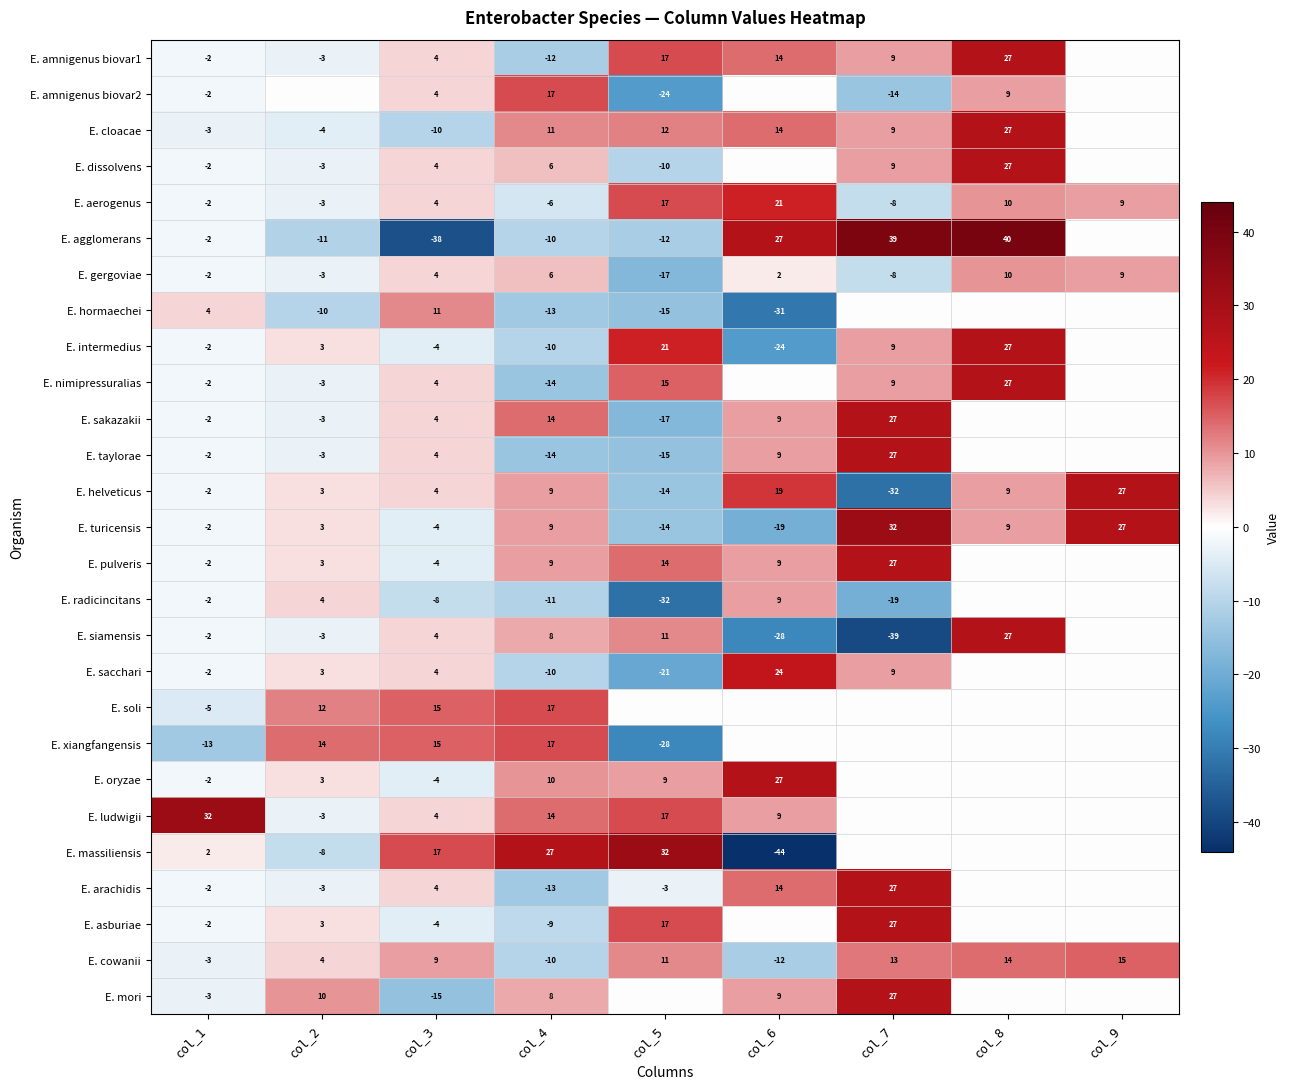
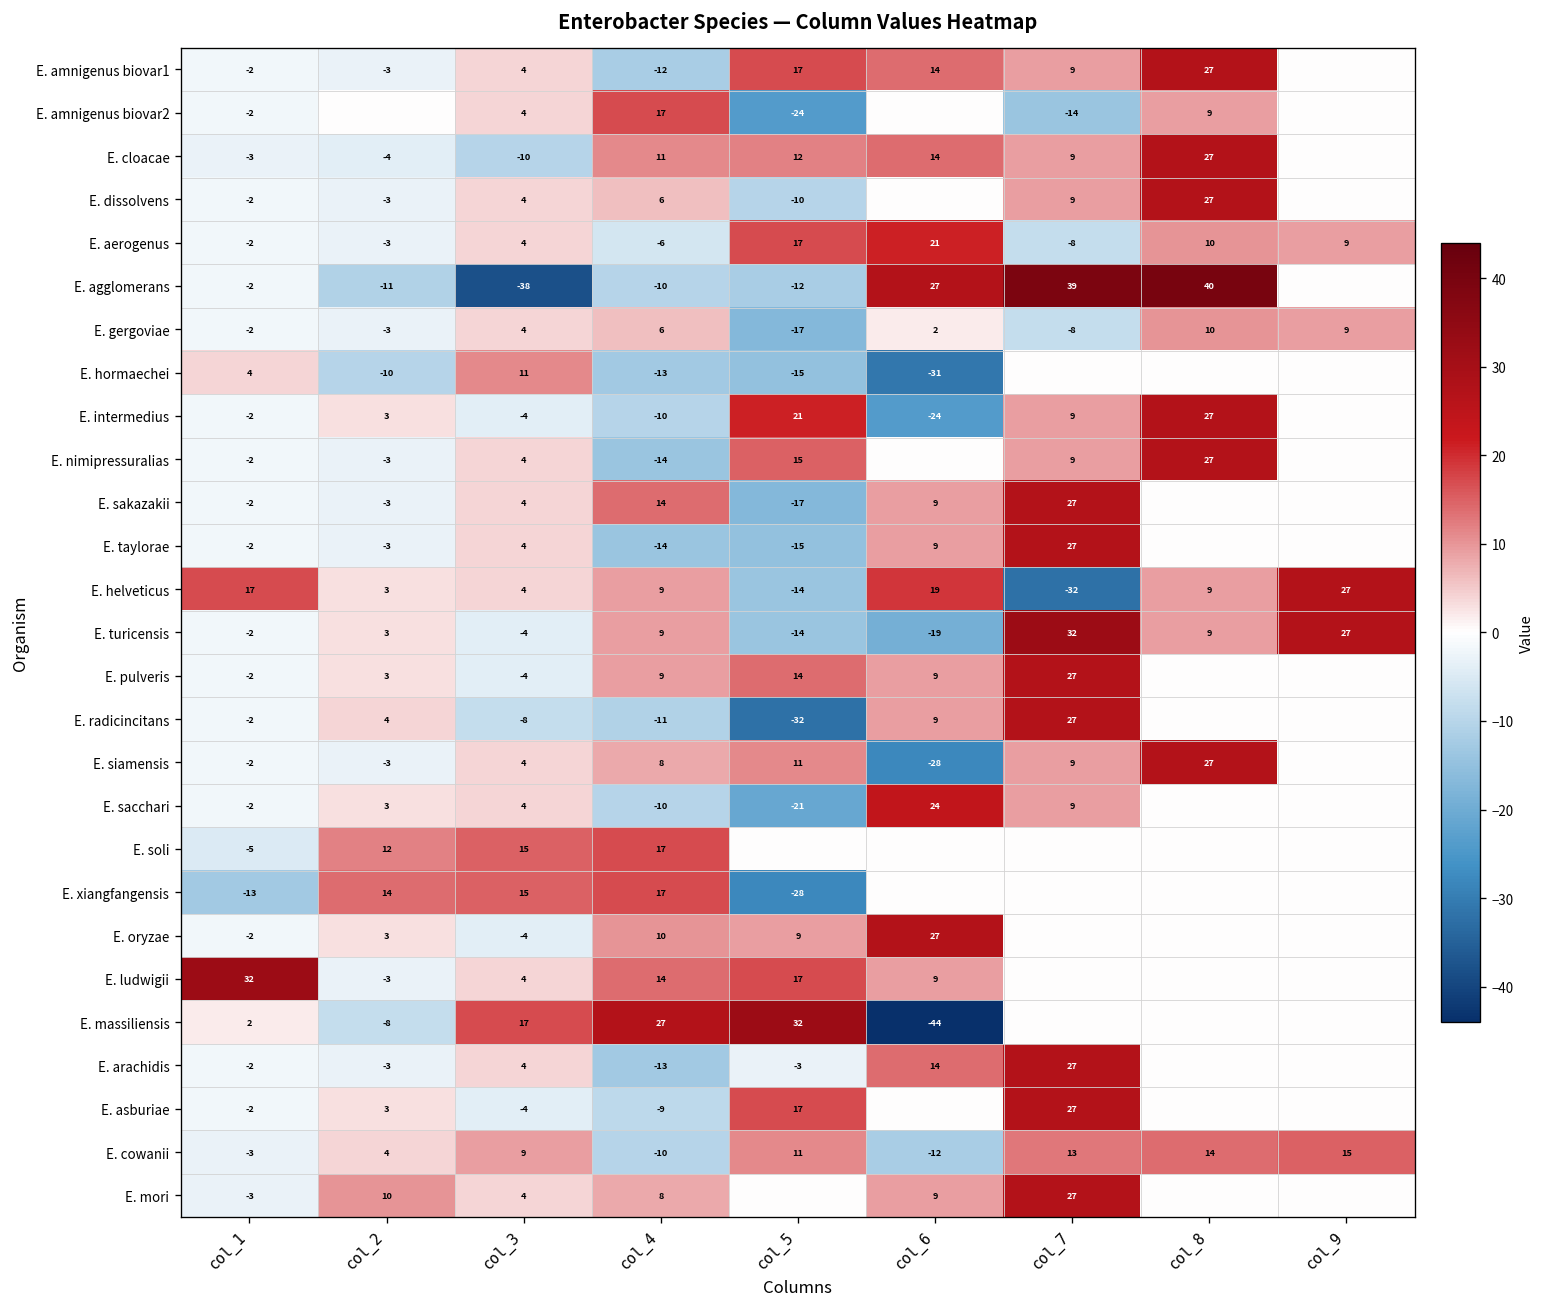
  {
    "E. amnigenus biovar1": {
      "col_1": -2,
      "col_2": -3,
      "col_3": 4,
      "col_4": -12,
      "col_5": 17,
      "col_6": 14,
      "col_7": 9,
      "col_8": 27
    },
    "E. amnigenus biovar2": {
      "col_1": -2,
      "col_3": 4,
      "col_4": 17,
      "col_5": -24,
      "col_7": -14,
      "col_8": 9
    },
    "E. cloacae": {
      "col_1": -3,
      "col_2": -4,
      "col_3": -10,
      "col_4": 11,
      "col_5": 12,
      "col_6": 14,
      "col_7": 9,
      "col_8": 27
    },
    "E. dissolvens": {
      "col_1": -2,
      "col_2": -3,
      "col_3": 4,
      "col_4": 6,
      "col_5": -10,
      "col_7": 9,
      "col_8": 27
    },
    "E. aerogenus": {
      "col_1": -2,
      "col_2": -3,
      "col_3": 4,
      "col_4": -6,
      "col_5": 17,
      "col_6": 21,
      "col_7": -8,
      "col_8": 10,
      "col_9": 9
    },
    "E. agglomerans": {
      "col_1": -2,
      "col_2": -11,
      "col_3": -38,
      "col_4": -10,
      "col_5": -12,
      "col_6": 27,
      "col_7": 39,
      "col_8": 40
    },
    "E. gergoviae": {
      "col_1": -2,
      "col_2": -3,
      "col_3": 4,
      "col_4": 6,
      "col_5": -17,
      "col_6": 2,
      "col_7": -8,
      "col_8": 10,
      "col_9": 9
    },
    "E. hormaechei": {
      "col_1": 4,
      "col_2": -10,
      "col_3": 11,
      "col_4": -13,
      "col_5": -15,
      "col_6": -31
    },
    "E. intermedius": {
      "col_1": -2,
      "col_2": 3,
      "col_3": -4,
      "col_4": -10,
      "col_5": 21,
      "col_6": -24,
      "col_7": 9,
      "col_8": 27
    },
    "E. nimipressuralias": {
      "col_1": -2,
      "col_2": -3,
      "col_3": 4,
      "col_4": -14,
      "col_5": 15,
      "col_7": 9,
      "col_8": 27
    },
    "E. sakazakii": {
      "col_1": -2,
      "col_2": -3,
      "col_3": 4,
      "col_4": 14,
      "col_5": -17,
      "col_6": 9,
      "col_7": 27
    },
    "E. taylorae": {
      "col_1": -2,
      "col_2": -3,
      "col_3": 4,
      "col_4": -14,
      "col_5": -15,
      "col_6": 9,
      "col_7": 27
    },
    "E. helveticus": {
-     "col_1": -2,
+     "col_1": 17,
      "col_2": 3,
      "col_3": 4,
      "col_4": 9,
      "col_5": -14,
      "col_6": 19,
      "col_7": -32,
      "col_8": 9,
      "col_9": 27
    },
    "E. turicensis": {
      "col_1": -2,
      "col_2": 3,
      "col_3": -4,
      "col_4": 9,
      "col_5": -14,
      "col_6": -19,
      "col_7": 32,
      "col_8": 9,
      "col_9": 27
    },
    "E. pulveris": {
      "col_1": -2,
      "col_2": 3,
      "col_3": -4,
      "col_4": 9,
      "col_5": 14,
      "col_6": 9,
      "col_7": 27
    },
    "E. radicincitans": {
      "col_1": -2,
      "col_2": 4,
      "col_3": -8,
      "col_4": -11,
      "col_5": -32,
      "col_6": 9,
-     "col_7": -19
+     "col_7": 27
    },
    "E. siamensis": {
      "col_1": -2,
      "col_2": -3,
      "col_3": 4,
      "col_4": 8,
      "col_5": 11,
      "col_6": -28,
-     "col_7": -39,
+     "col_7": 9,
      "col_8": 27
    },
    "E. sacchari": {
      "col_1": -2,
      "col_2": 3,
      "col_3": 4,
      "col_4": -10,
      "col_5": -21,
      "col_6": 24,
      "col_7": 9
    },
    "E. soli": {
      "col_1": -5,
      "col_2": 12,
      "col_3": 15,
      "col_4": 17
    },
    "E. xiangfangensis": {
      "col_1": -13,
      "col_2": 14,
      "col_3": 15,
      "col_4": 17,
      "col_5": -28
    },
    "E. oryzae": {
      "col_1": -2,
      "col_2": 3,
      "col_3": -4,
      "col_4": 10,
      "col_5": 9,
      "col_6": 27
    },
    "E. ludwigii": {
      "col_1": 32,
      "col_2": -3,
      "col_3": 4,
      "col_4": 14,
      "col_5": 17,
      "col_6": 9
    },
    "E. massiliensis": {
      "col_1": 2,
      "col_2": -8,
      "col_3": 17,
      "col_4": 27,
      "col_5": 32,
      "col_6": -44
    },
    "E. arachidis": {
      "col_1": -2,
      "col_2": -3,
      "col_3": 4,
      "col_4": -13,
      "col_5": -3,
      "col_6": 14,
      "col_7": 27
    },
    "E. asburiae": {
      "col_1": -2,
      "col_2": 3,
      "col_3": -4,
      "col_4": -9,
      "col_5": 17,
      "col_7": 27
    },
    "E. cowanii": {
      "col_1": -3,
      "col_2": 4,
      "col_3": 9,
      "col_4": -10,
      "col_5": 11,
      "col_6": -12,
      "col_7": 13,
      "col_8": 14,
      "col_9": 15
    },
    "E. mori": {
      "col_1": -3,
      "col_2": 10,
-     "col_3": -15,
+     "col_3": 4,
      "col_4": 8,
      "col_6": 9,
      "col_7": 27
    }
  }
